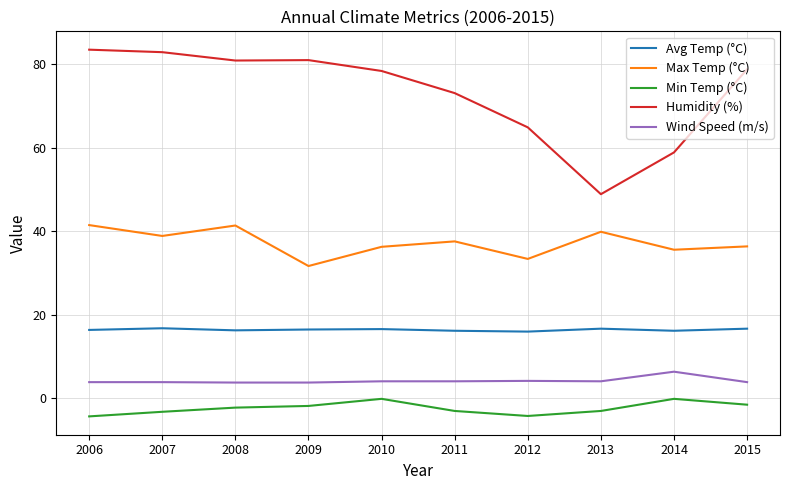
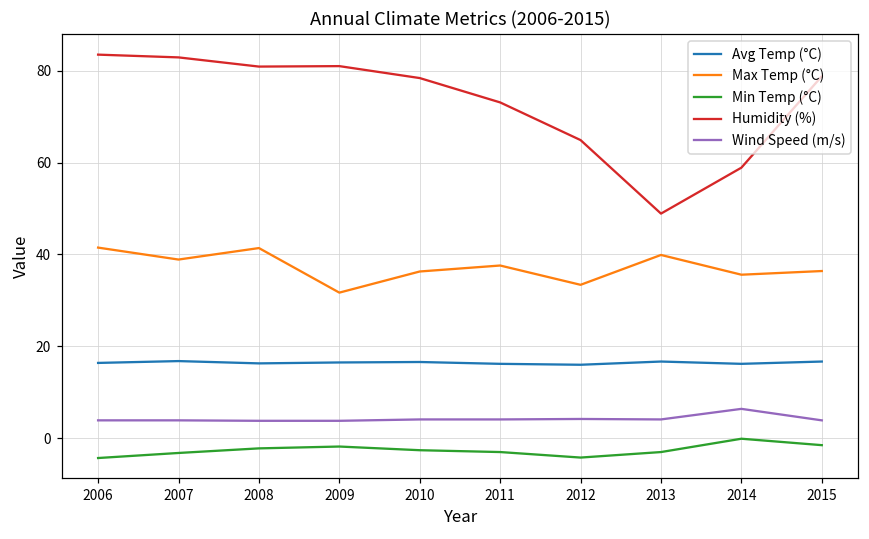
  {
    "Avg Temp (°C)": {
      "2006": 16,
      "2007": 17,
      "2008": 16,
      "2009": 17,
      "2010": 17,
      "2011": 16,
      "2012": 16,
      "2013": 17,
      "2014": 16,
      "2015": 17
    },
    "Max Temp (°C)": {
      "2006": 42,
      "2007": 39,
      "2008": 41,
      "2009": 32,
      "2010": 36,
      "2011": 38,
      "2012": 33,
      "2013": 40,
      "2014": 36,
      "2015": 36
    },
    "Min Temp (°C)": {
      "2006": -4,
      "2007": -3,
      "2008": -2,
      "2009": -2,
-     "2010": 0,
+     "2010": -3,
      "2011": -3,
      "2012": -4,
      "2013": -3,
      "2014": 0,
      "2015": -2
    },
    "Humidity (%)": {
      "2006": 84,
      "2007": 83,
      "2008": 81,
      "2009": 81,
      "2010": 78,
      "2011": 73,
      "2012": 65,
      "2013": 49,
      "2014": 59
    },
    "Wind Speed (m/s)": {
      "2006": 4,
      "2007": 4,
      "2008": 4,
      "2009": 4,
      "2010": 4,
      "2011": 4,
      "2012": 4,
      "2013": 4,
      "2014": 6,
      "2015": 4
    }
  }
